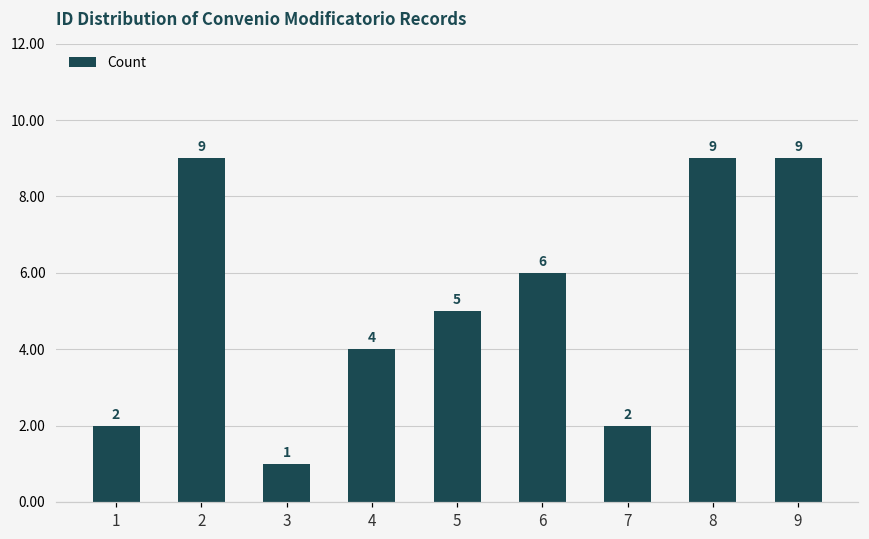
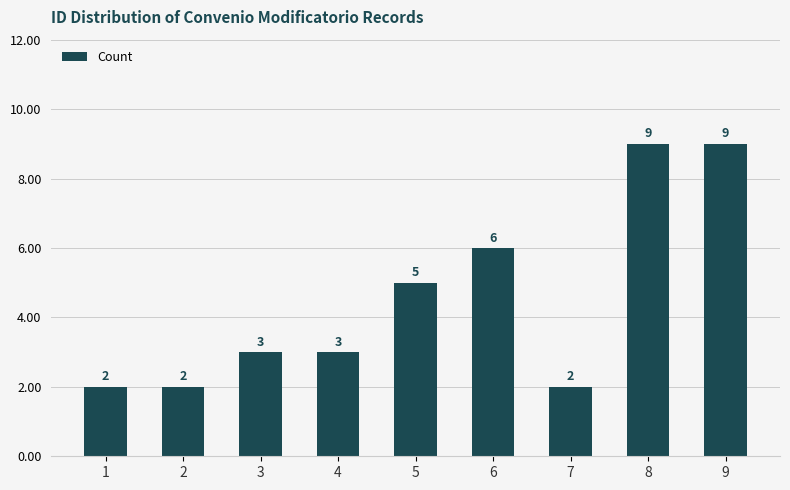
  {
    "1": 2,
-   "2": 9,
-   "3": 1,
-   "4": 4,
+   "2": 2,
+   "3": 3,
+   "4": 3,
    "5": 5,
    "6": 6,
    "7": 2,
    "8": 9,
    "9": 9
  }
